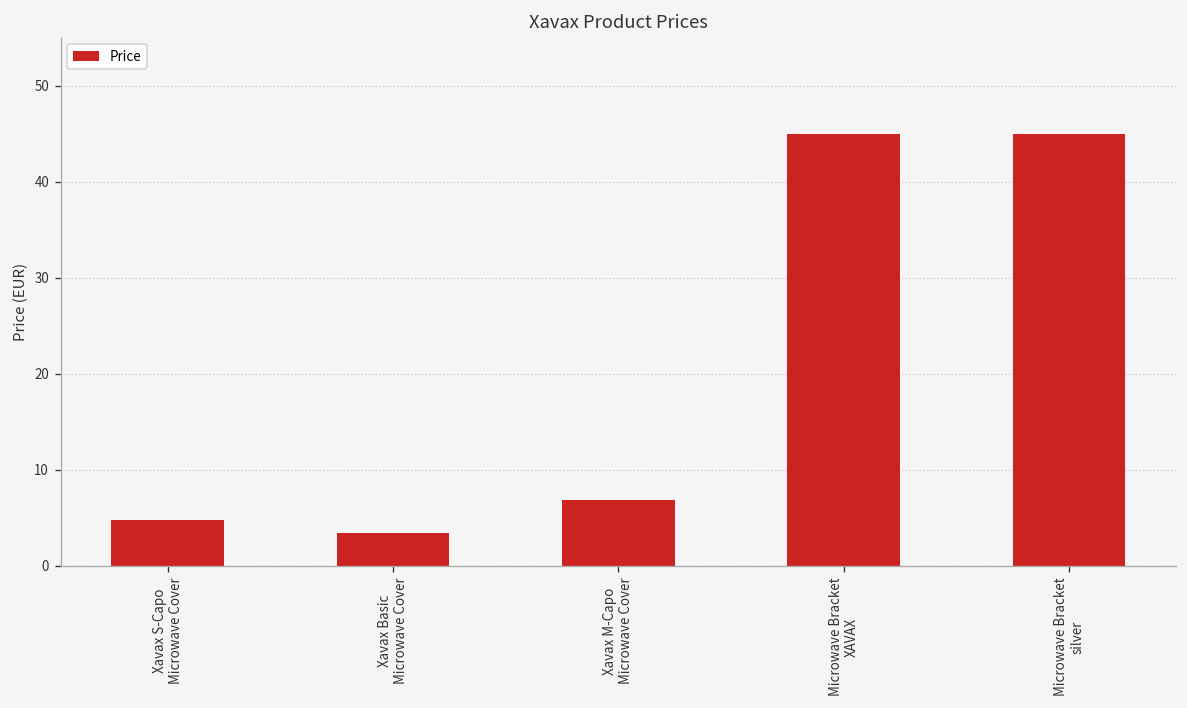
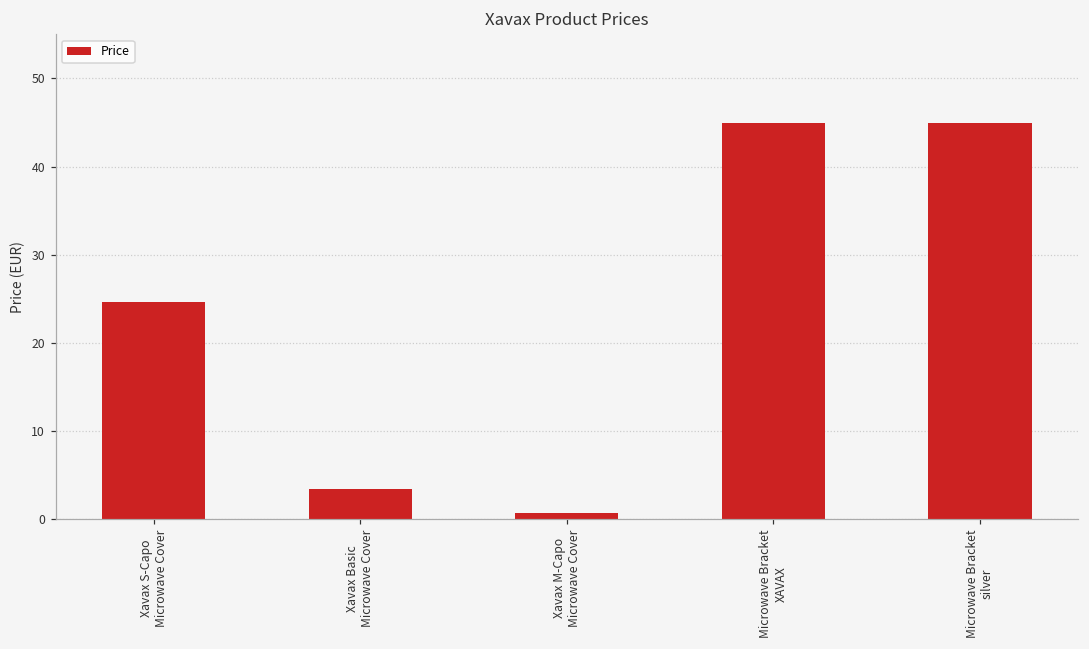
  {
-   "Xavax S-Capo Microwave Cover": 5,
+   "Xavax S-Capo Microwave Cover": 25,
    "Xavax Basic Microwave Cover": 3,
-   "Xavax M-Capo Microwave Cover": 7,
+   "Xavax M-Capo Microwave Cover": 1,
    "Microwave Bracket XAVAX": 45,
    "Microwave Bracket silver": 45
  }
